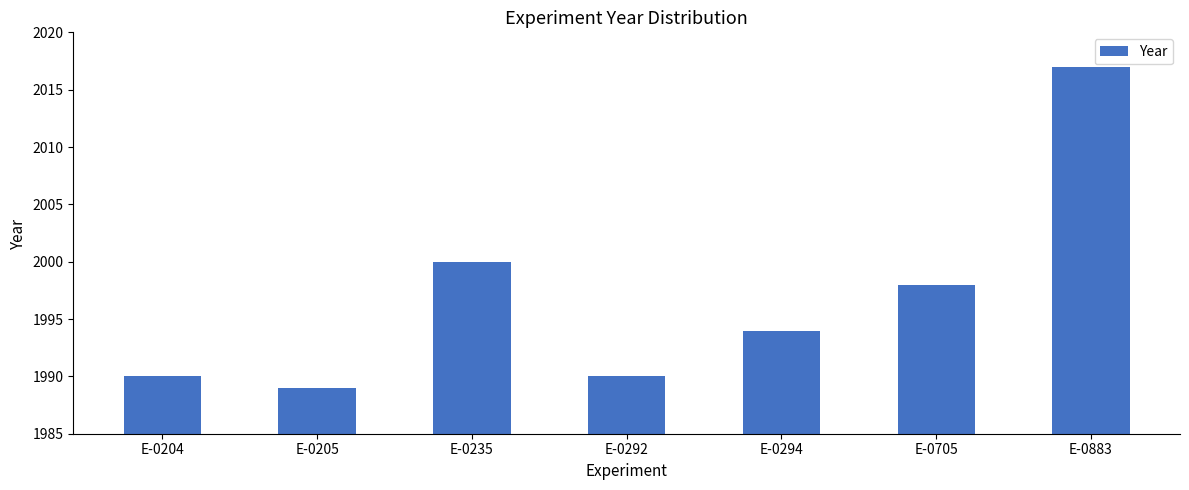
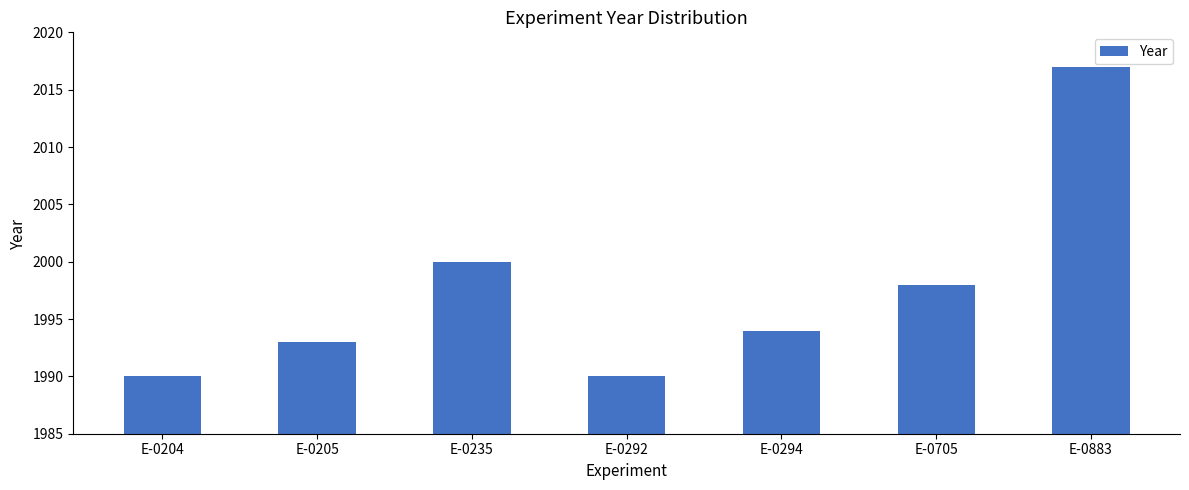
  {
    "E-0204": 1990,
-   "E-0205": 1989,
+   "E-0205": 1993,
    "E-0235": 2000,
    "E-0292": 1990,
    "E-0294": 1994,
    "E-0705": 1998,
    "E-0883": 2017
  }
